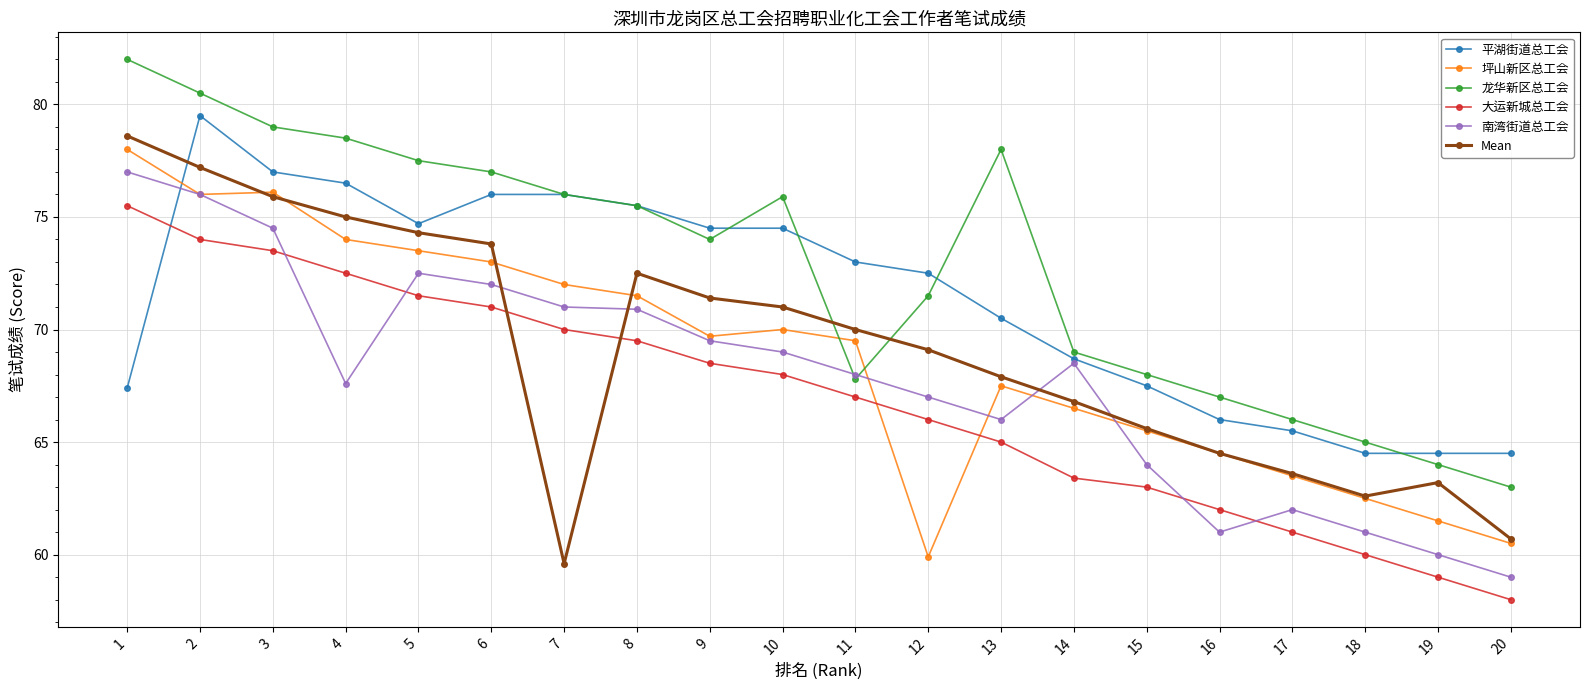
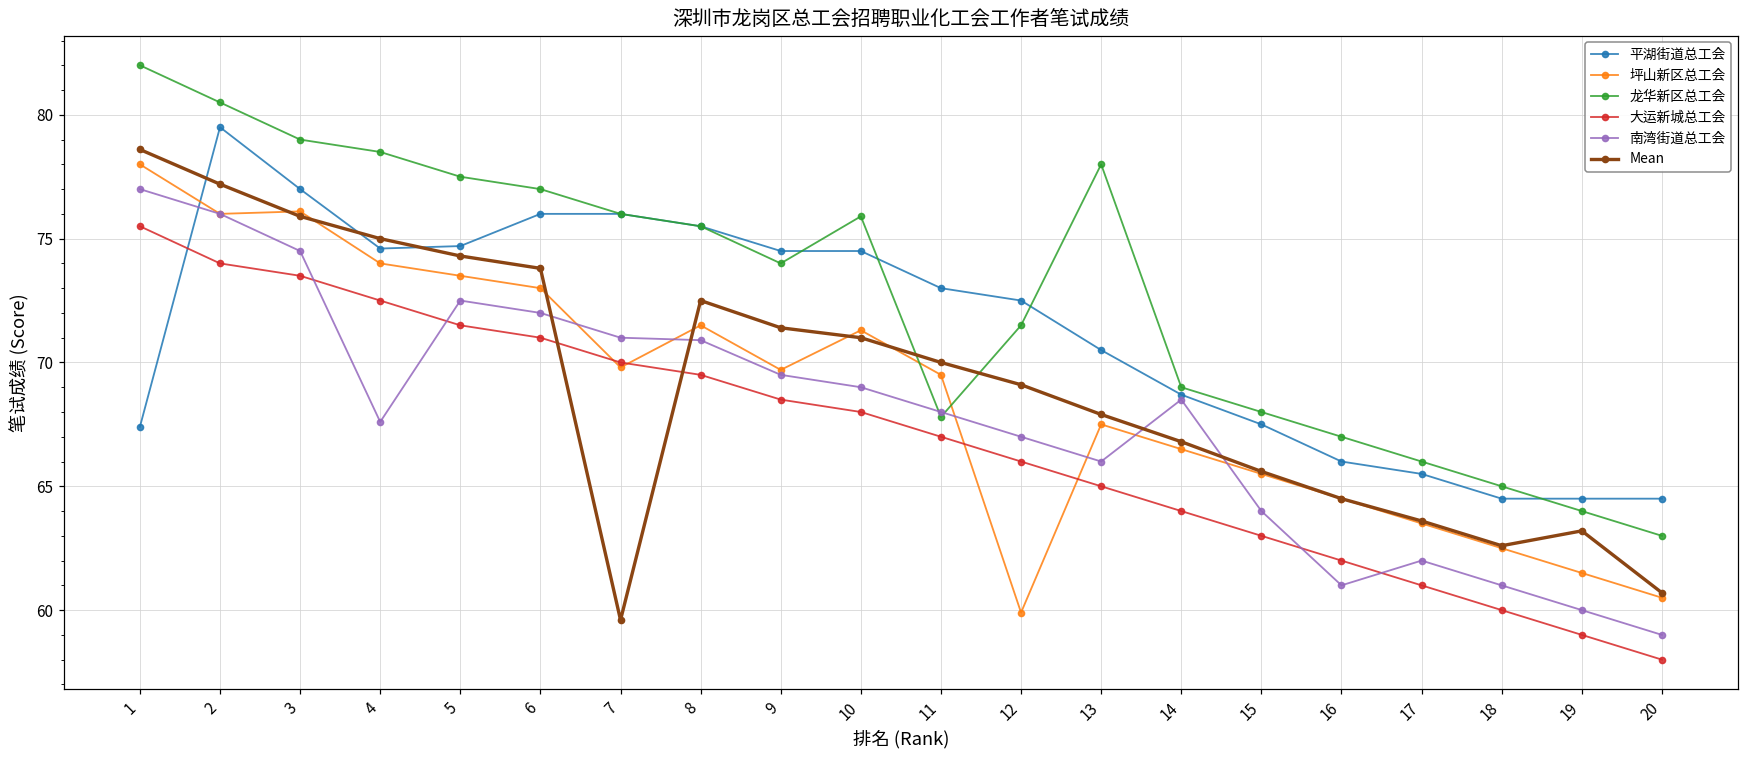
  {
    "平湖街道总工会": {
      "1": 67.4,
      "2": 79.5,
      "3": 77.0,
-     "4": 76.5,
+     "4": 74.6,
      "5": 74.7,
      "6": 76.0,
      "9": 74.5,
      "10": 74.5,
      "11": 73.0,
      "12": 72.5,
      "13": 70.5,
      "14": 68.7,
      "15": 67.5,
      "16": 66.0,
      "17": 65.5,
      "18": 64.5,
      "19": 64.5,
      "20": 64.5
    },
    "坪山新区总工会": {
      "1": 78.0,
      "3": 76.1,
      "4": 74.0,
      "5": 73.5,
      "6": 73.0,
-     "7": 72.0,
+     "7": 69.8,
      "8": 71.5,
      "9": 69.7,
-     "10": 70.0,
+     "10": 71.3,
      "11": 69.5,
      "12": 59.9,
      "13": 67.5,
      "14": 66.5,
      "19": 61.5,
      "20": 60.5
    },
    "龙华新区总工会": {
      "1": 82.0,
      "2": 80.5,
      "3": 79.0,
      "4": 78.5,
      "5": 77.5,
      "6": 77.0,
      "9": 74.0,
      "10": 75.9,
      "11": 67.8,
      "12": 71.5,
      "13": 78.0,
      "14": 69.0,
      "15": 68.0,
      "16": 67.0,
      "17": 66.0,
      "18": 65.0,
      "19": 64.0,
      "20": 63.0
    },
    "大运新城总工会": {
      "1": 75.5,
      "2": 74.0,
      "3": 73.5,
      "4": 72.5,
      "5": 71.5,
      "6": 71.0,
      "7": 70.0,
      "8": 69.5,
      "9": 68.5,
      "10": 68.0,
      "11": 67.0,
      "12": 66.0,
      "13": 65.0,
-     "14": 63.4,
+     "14": 64.0,
      "15": 63.0,
      "16": 62.0,
      "17": 61.0,
      "18": 60.0,
      "19": 59.0,
      "20": 58.0
    },
    "南湾街道总工会": {
      "1": 77.0,
      "3": 74.5,
      "4": 67.6,
      "5": 72.5,
      "6": 72.0,
      "7": 71.0,
      "8": 70.9,
      "9": 69.5,
      "10": 69.0,
      "11": 68.0,
      "12": 67.0,
      "13": 66.0,
      "14": 68.5,
      "15": 64.0,
      "16": 61.0,
      "17": 62.0,
      "18": 61.0,
      "19": 60.0,
      "20": 59.0
    },
    "Mean": {
      "1": 78.6,
      "2": 77.2,
      "3": 75.9,
      "4": 75.0,
      "5": 74.3,
      "6": 73.8,
      "7": 59.6,
      "8": 72.5,
      "9": 71.4,
      "10": 71.0,
      "11": 70.0,
      "12": 69.1,
      "13": 67.9,
      "14": 66.8,
      "19": 63.2,
      "20": 60.7
    }
  }
